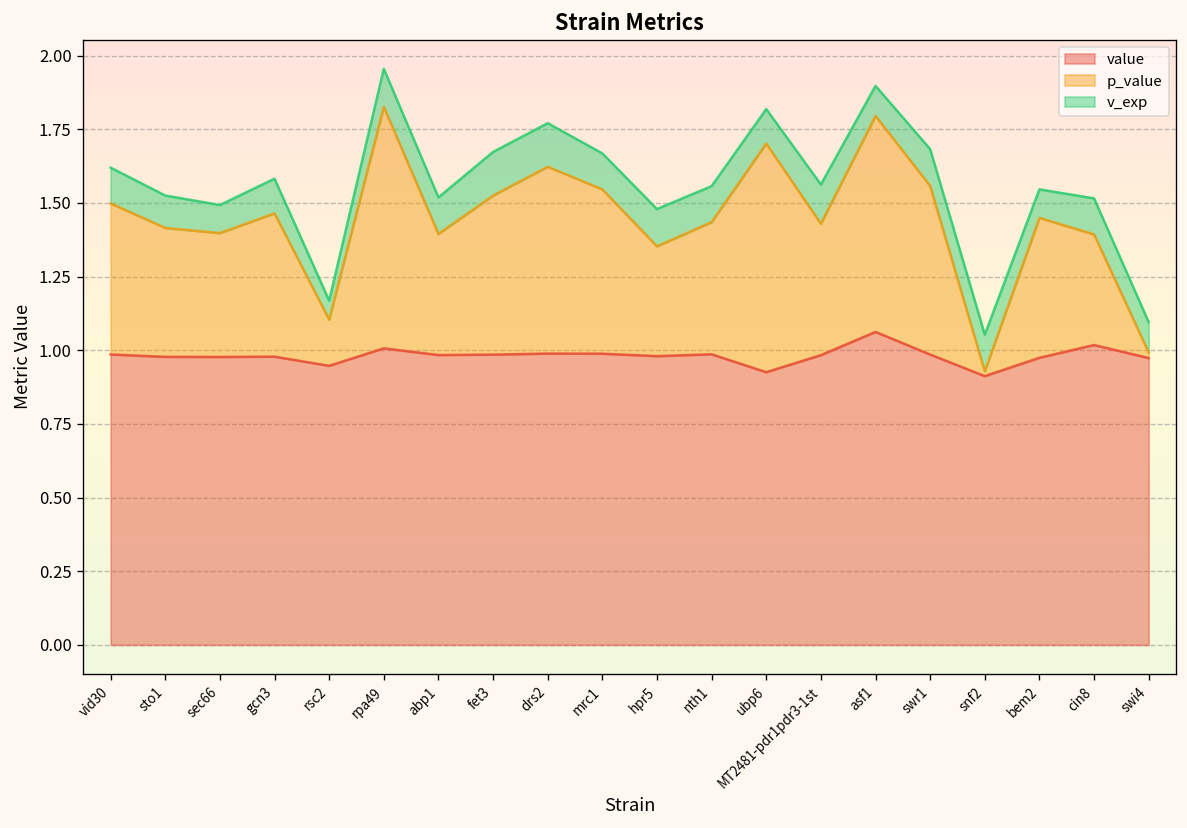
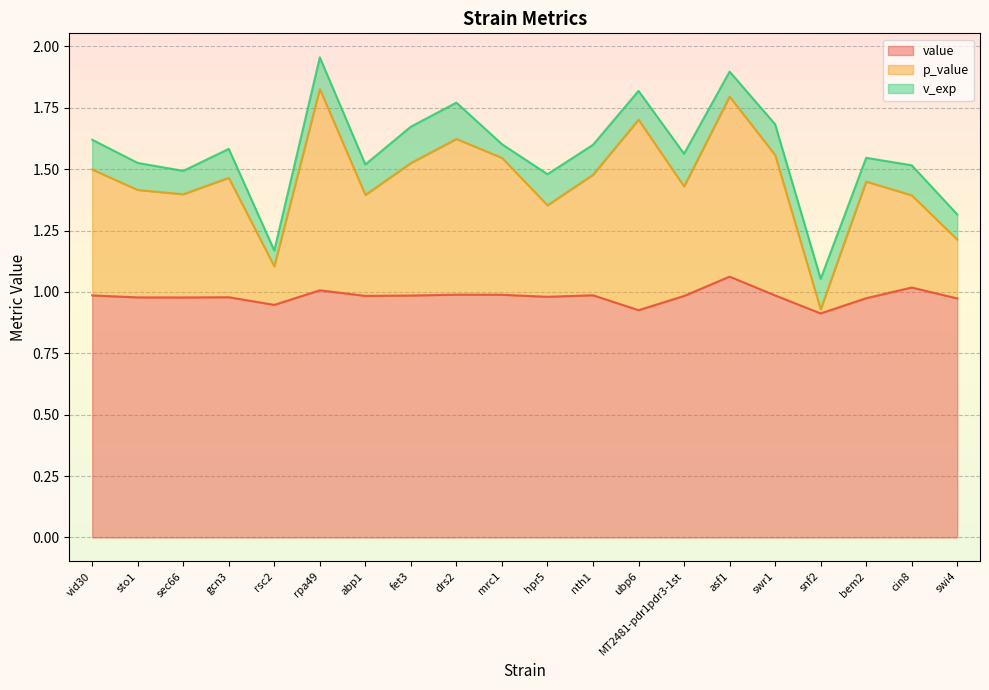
  {
    "value": {
      "vid30": 0.99,
      "sto1": 0.98,
      "sec66": 0.98,
      "gcn3": 0.98,
      "rsc2": 0.95,
      "rpa49": 1.01,
      "abp1": 0.98,
      "fet3": 0.99,
      "drs2": 0.99,
      "mrc1": 0.99,
      "hpr5": 0.98,
      "nth1": 0.99,
      "ubp6": 0.93,
      "MT2481-pdr1pdr3-1st": 0.98,
      "asf1": 1.06,
      "swr1": 0.99,
      "snf2": 0.91,
      "bem2": 0.97,
      "cin8": 1.02,
      "swi4": 0.97
    },
    "p_value": {
      "vid30": 0.51,
      "sto1": 0.44,
      "sec66": 0.42,
      "gcn3": 0.49,
      "rsc2": 0.16,
      "rpa49": 0.82,
      "abp1": 0.41,
      "fet3": 0.54,
      "drs2": 0.63,
      "mrc1": 0.56,
      "hpr5": 0.37,
-     "nth1": 0.45,
+     "nth1": 0.49,
      "ubp6": 0.78,
      "MT2481-pdr1pdr3-1st": 0.45,
      "asf1": 0.73,
      "swr1": 0.57,
      "snf2": 0.02,
      "bem2": 0.47,
      "cin8": 0.38,
-     "swi4": 0.02
+     "swi4": 0.24
    },
    "v_exp": {
      "vid30": 0.12,
      "sto1": 0.11,
      "sec66": 0.10,
      "gcn3": 0.12,
      "rsc2": 0.06,
      "rpa49": 0.13,
      "abp1": 0.12,
      "fet3": 0.15,
      "drs2": 0.15,
-     "mrc1": 0.12,
+     "mrc1": 0.06,
      "hpr5": 0.13,
      "nth1": 0.12,
      "ubp6": 0.12,
      "MT2481-pdr1pdr3-1st": 0.13,
      "asf1": 0.10,
      "swr1": 0.12,
      "snf2": 0.12,
      "bem2": 0.10,
      "cin8": 0.12,
      "swi4": 0.10
    }
  }
